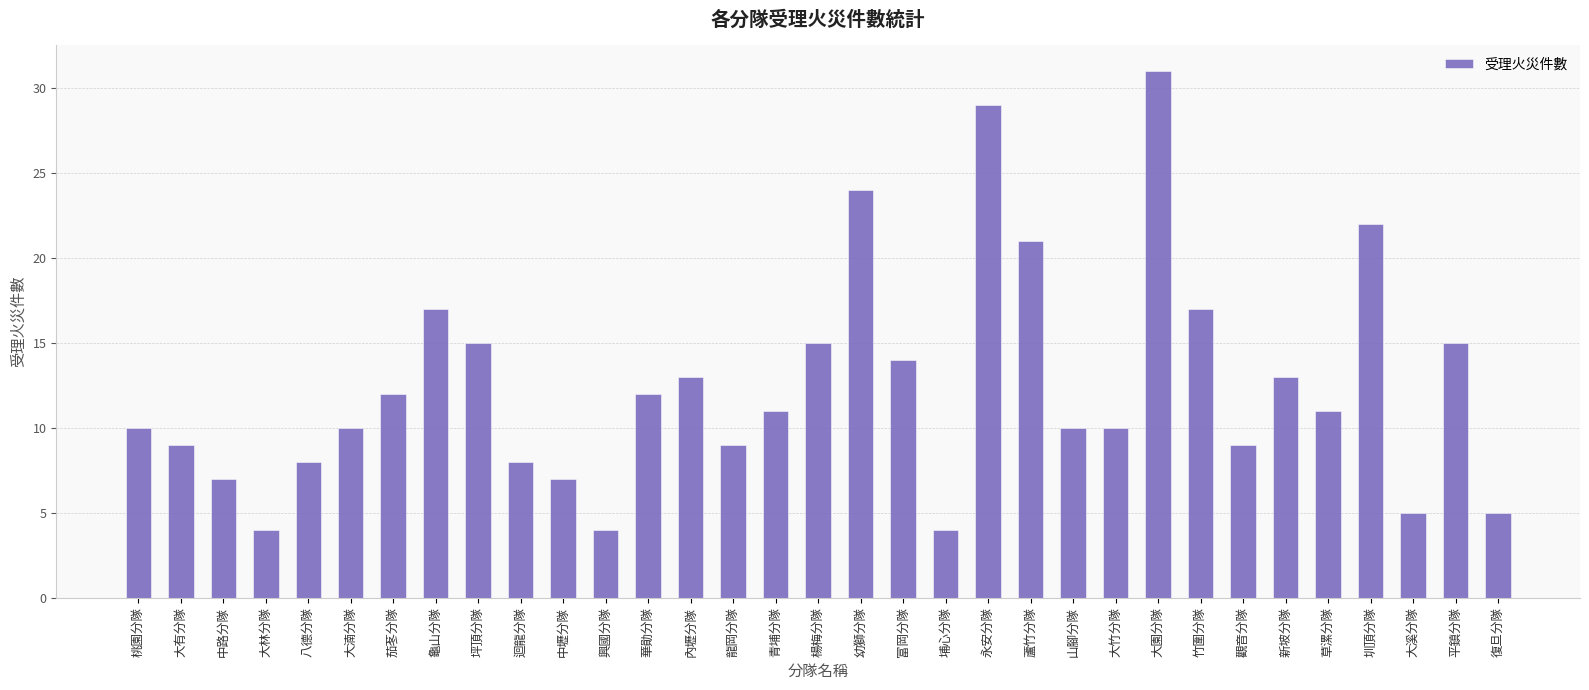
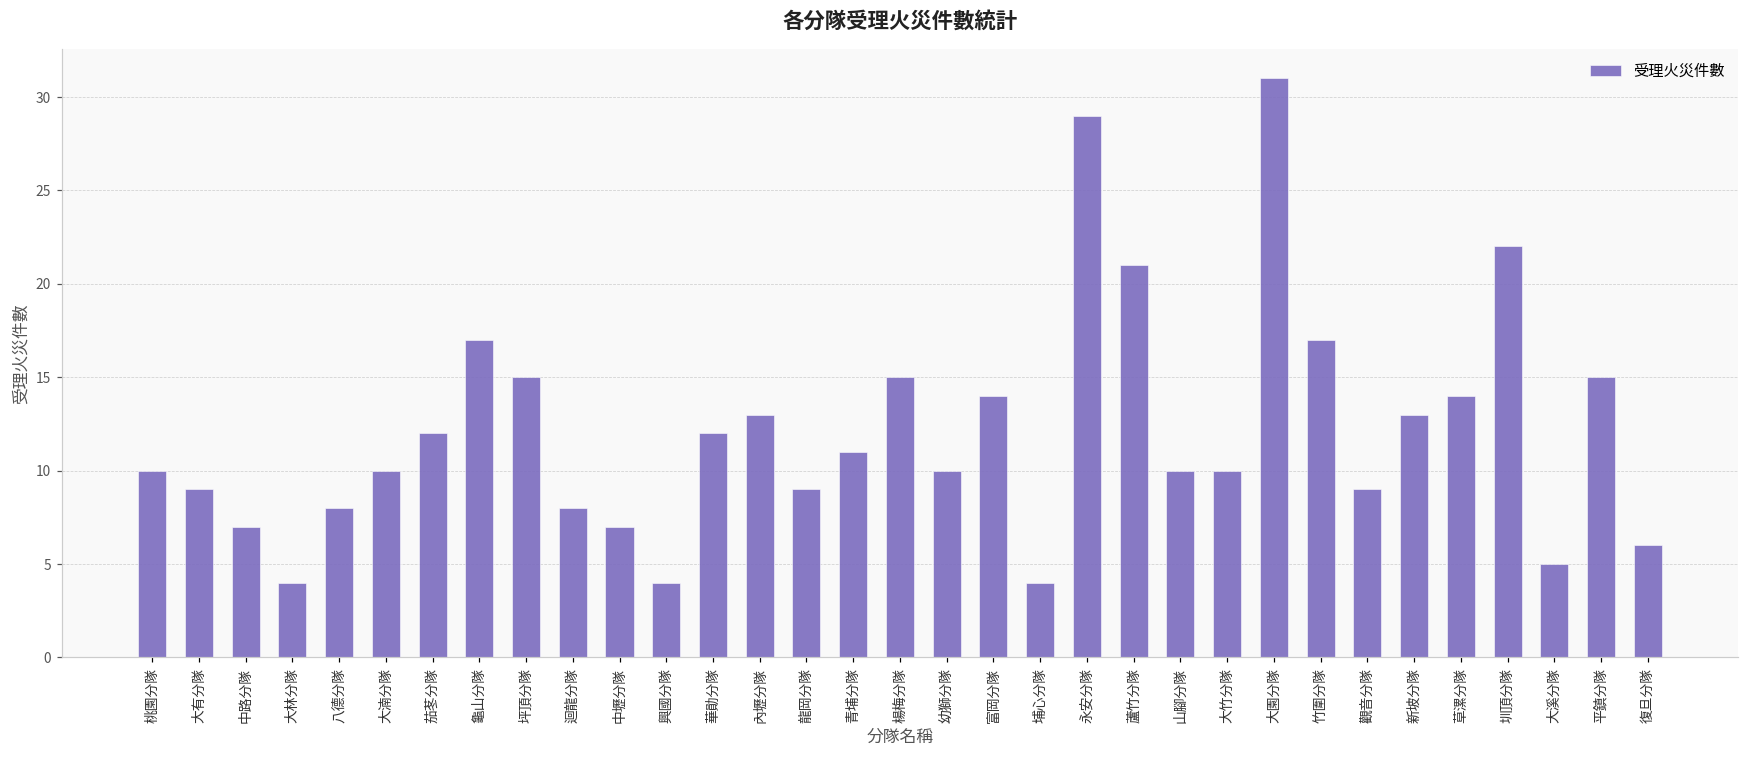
  {
    "桃園分隊": 10,
    "大有分隊": 9,
    "中路分隊": 7,
    "大林分隊": 4,
    "八德分隊": 8,
    "大湳分隊": 10,
    "茄苳分隊": 12,
    "龜山分隊": 17,
    "坪頂分隊": 15,
    "迴龍分隊": 8,
    "中壢分隊": 7,
    "興國分隊": 4,
    "華勛分隊": 12,
    "內壢分隊": 13,
    "龍岡分隊": 9,
    "青埔分隊": 11,
    "楊梅分隊": 15,
-   "幼獅分隊": 24,
+   "幼獅分隊": 10,
    "富岡分隊": 14,
    "埔心分隊": 4,
    "永安分隊": 29,
    "蘆竹分隊": 21,
    "山腳分隊": 10,
    "大竹分隊": 10,
    "大園分隊": 31,
    "竹圍分隊": 17,
    "觀音分隊": 9,
    "新坡分隊": 13,
-   "草漯分隊": 11,
+   "草漯分隊": 14,
    "圳頂分隊": 22,
    "大溪分隊": 5,
    "平鎮分隊": 15,
-   "復旦分隊": 5
+   "復旦分隊": 6
  }
